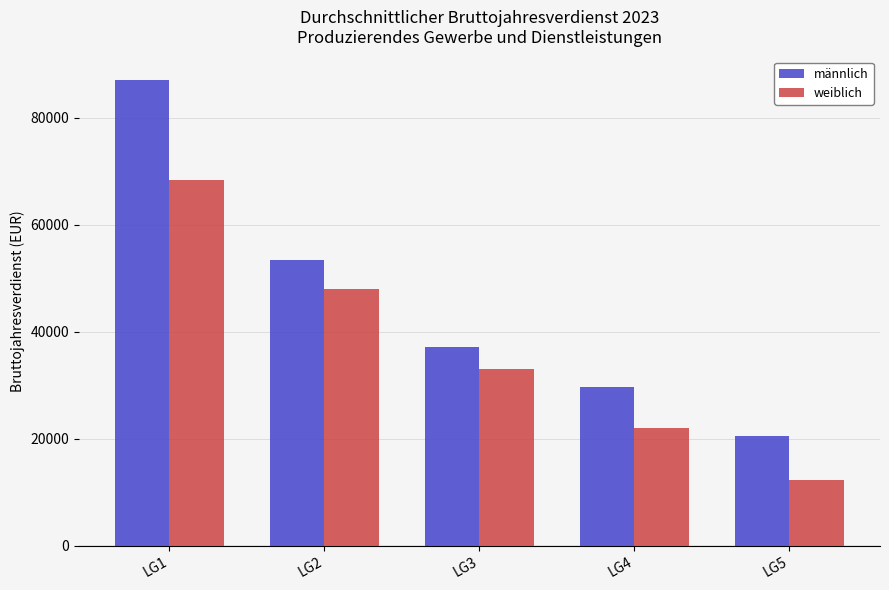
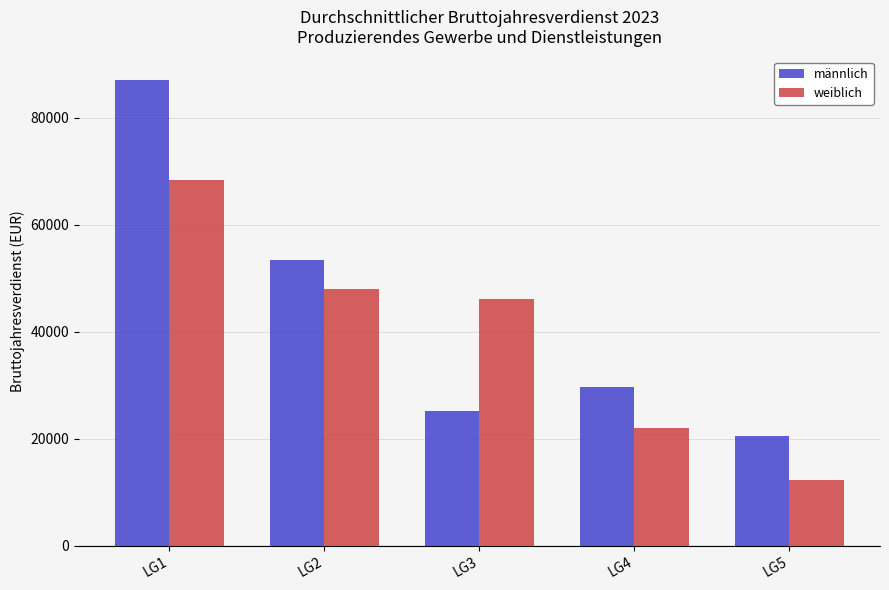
  {
    "männlich": {
      "LG1": 87000,
      "LG2": 53000,
-     "LG3": 37000,
+     "LG3": 25000,
      "LG4": 30000,
      "LG5": 20000
    },
    "weiblich": {
      "LG1": 68000,
      "LG2": 48000,
-     "LG3": 33000,
+     "LG3": 46000,
      "LG4": 22000,
      "LG5": 12000
    }
  }
